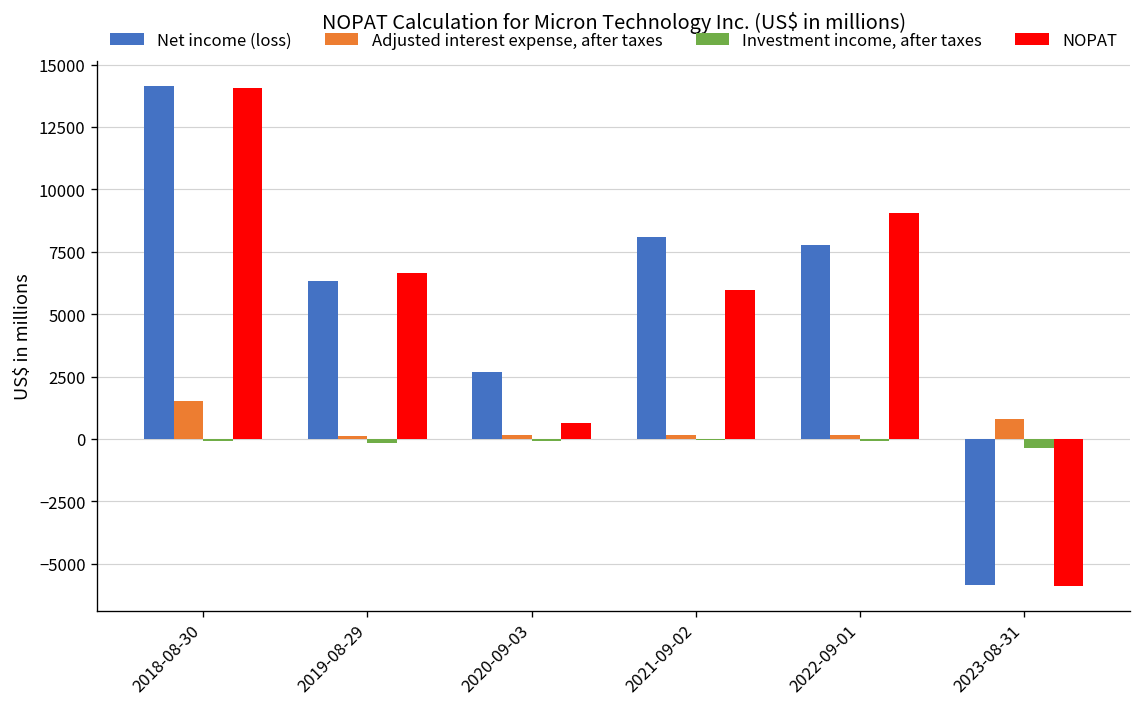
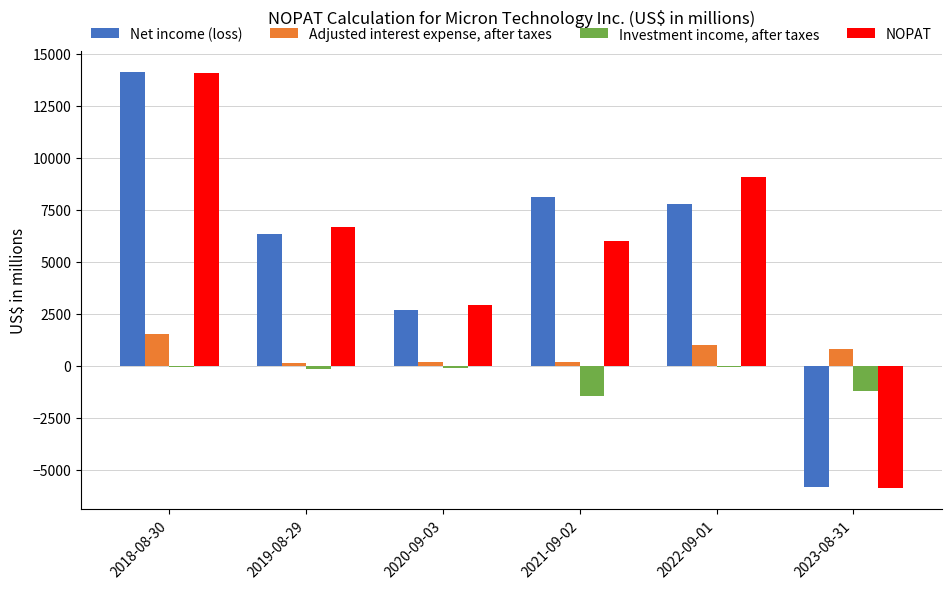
  {
    "Net income (loss)": {
      "2018-08-30": 14100,
      "2019-08-29": 6300,
      "2020-09-03": 2700,
      "2021-09-02": 8100,
      "2022-09-01": 7800,
      "2023-08-31": -5800
    },
    "Adjusted interest expense, after taxes": {
      "2018-08-30": 1500,
      "2020-09-03": 200,
      "2021-09-02": 200,
-     "2022-09-01": 200,
+     "2022-09-01": 1000,
      "2023-08-31": 800
    },
    "Investment income, after taxes": {
      "2019-08-29": -200,
-     "2021-09-02": 0,
-     "2023-08-31": -400
+     "2021-09-02": -1500,
+     "2023-08-31": -1200
    },
    "NOPAT": {
      "2018-08-30": 14100,
      "2019-08-29": 6700,
-     "2020-09-03": 600,
+     "2020-09-03": 2900,
      "2021-09-02": 6000,
      "2022-09-01": 9100,
      "2023-08-31": -5900
    }
  }
